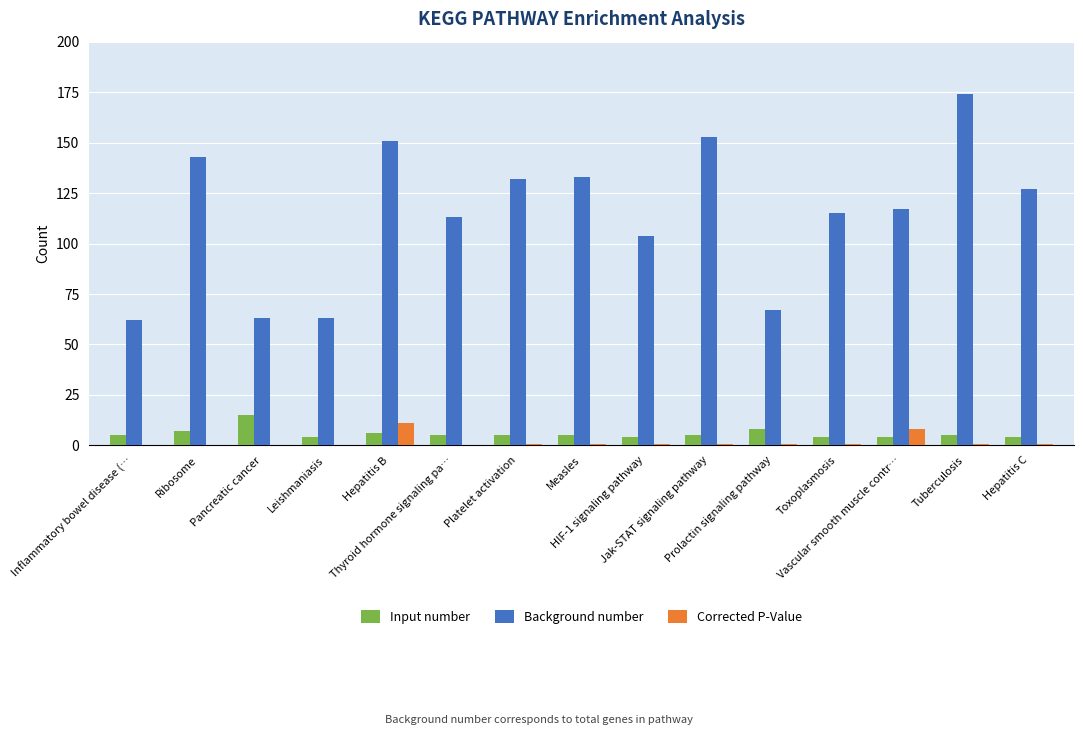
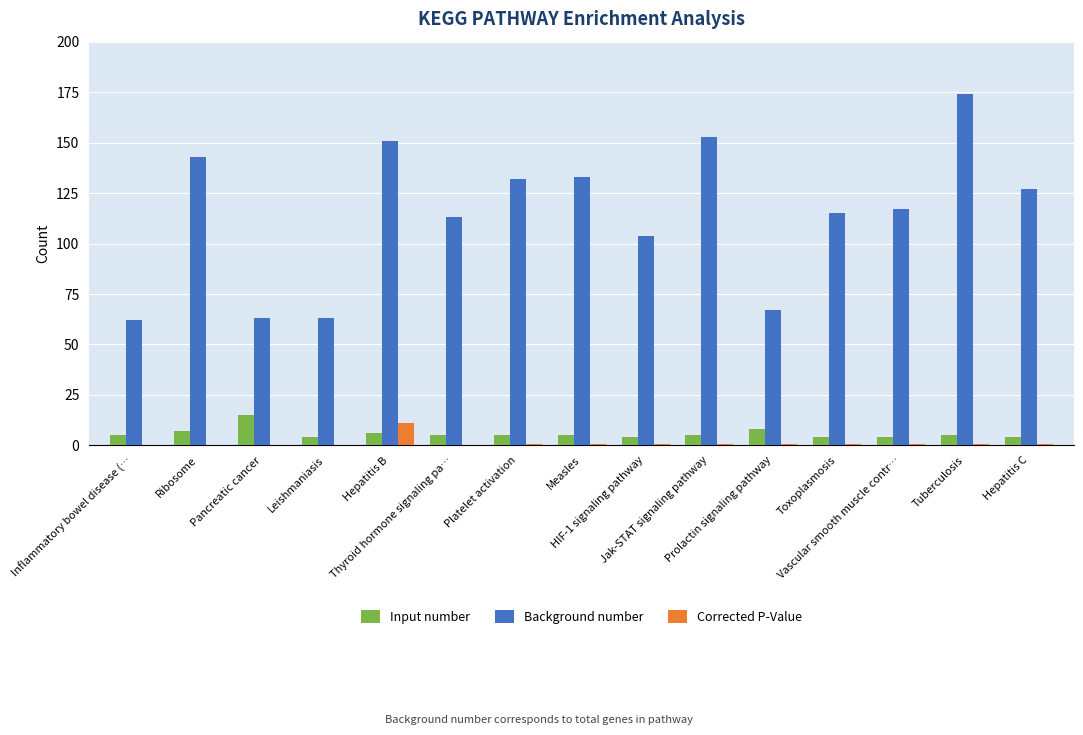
  {
    "Input number": {
      "Inflammatory bowel disease (…": 5,
      "Ribosome": 7,
      "Pancreatic cancer": 15,
      "Leishmaniasis": 4,
      "Hepatitis B": 6,
      "Thyroid hormone signaling pa…": 5,
      "Platelet activation": 5,
      "Measles": 5,
      "HIF-1 signaling pathway": 4,
      "Jak-STAT signaling pathway": 5,
      "Prolactin signaling pathway": 8,
      "Toxoplasmosis": 4,
      "Vascular smooth muscle contr…": 4,
      "Tuberculosis": 5,
      "Hepatitis C": 4
    },
    "Background number": {
      "Inflammatory bowel disease (…": 62,
      "Ribosome": 143,
      "Pancreatic cancer": 63,
      "Leishmaniasis": 63,
      "Hepatitis B": 151,
      "Thyroid hormone signaling pa…": 113,
      "Platelet activation": 132,
      "Measles": 133,
      "HIF-1 signaling pathway": 104,
      "Jak-STAT signaling pathway": 153,
      "Prolactin signaling pathway": 67,
      "Toxoplasmosis": 115,
      "Vascular smooth muscle contr…": 117,
      "Tuberculosis": 174,
      "Hepatitis C": 127
    },
    "Corrected P-Value": {
      "Hepatitis B": 11,
-     "Vascular smooth muscle contr…": 8
+     "Vascular smooth muscle contr…": 1
    }
  }
